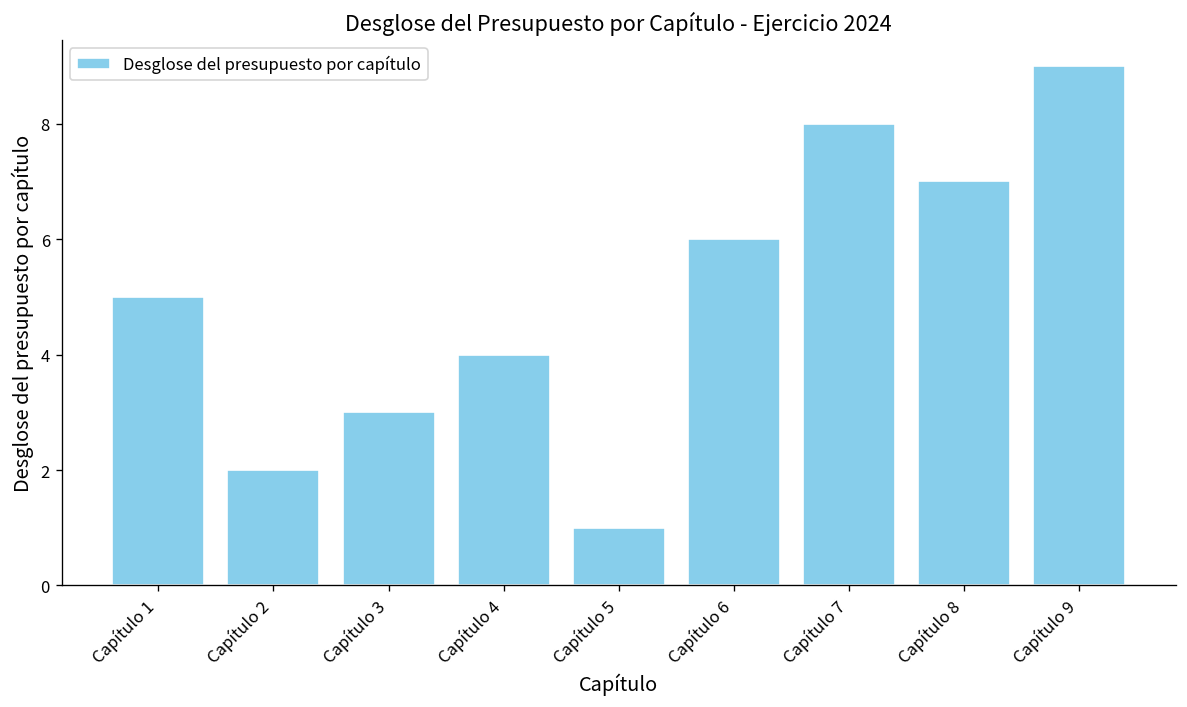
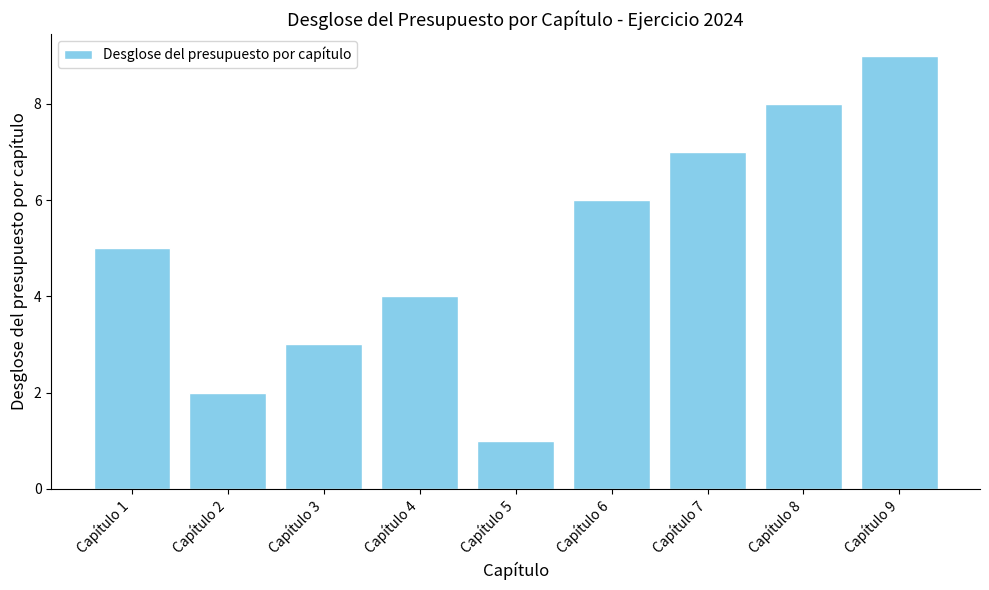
  {
    "Capítulo 1": 5,
    "Capítulo 2": 2,
    "Capítulo 3": 3,
    "Capítulo 4": 4,
    "Capítulo 5": 1,
    "Capítulo 6": 6,
-   "Capítulo 7": 8,
-   "Capítulo 8": 7,
+   "Capítulo 7": 7,
+   "Capítulo 8": 8,
    "Capítulo 9": 9
  }
